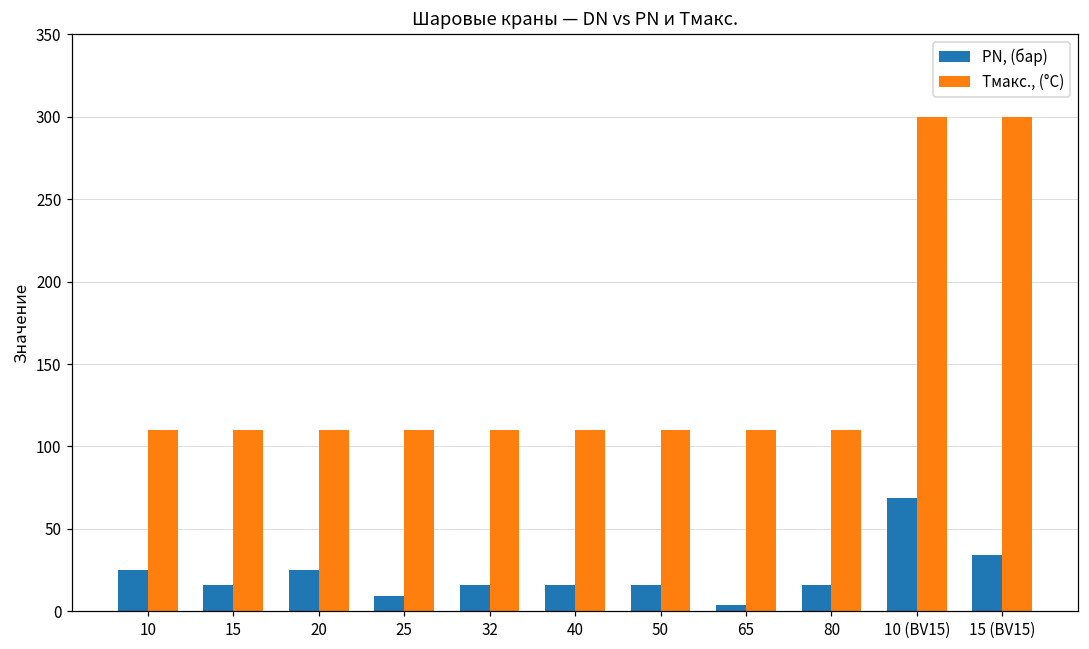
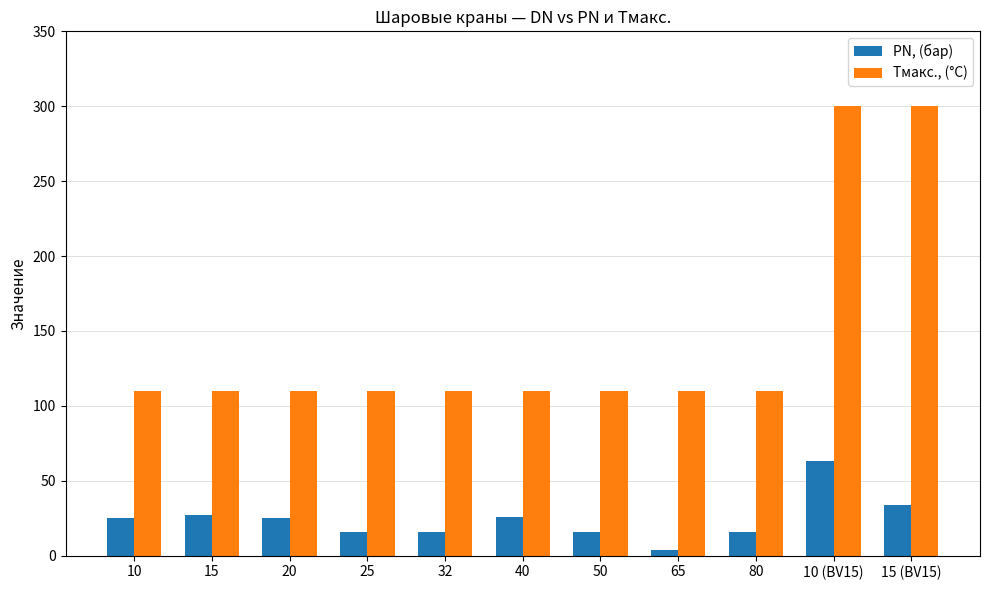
  {
    "PN, (бар)": {
      "10": 25,
-     "15": 16,
+     "15": 27,
      "20": 25,
-     "25": 9,
+     "25": 16,
      "32": 16,
-     "40": 16,
+     "40": 26,
      "50": 16,
      "65": 4,
      "80": 16,
-     "10 (BV15)": 69,
+     "10 (BV15)": 63,
      "15 (BV15)": 34
    },
    "Tмакс., (°C)": {
      "10": 110,
      "15": 110,
      "20": 110,
      "25": 110,
      "32": 110,
      "40": 110,
      "50": 110,
      "65": 110,
      "80": 110,
      "10 (BV15)": 300,
      "15 (BV15)": 300
    }
  }
